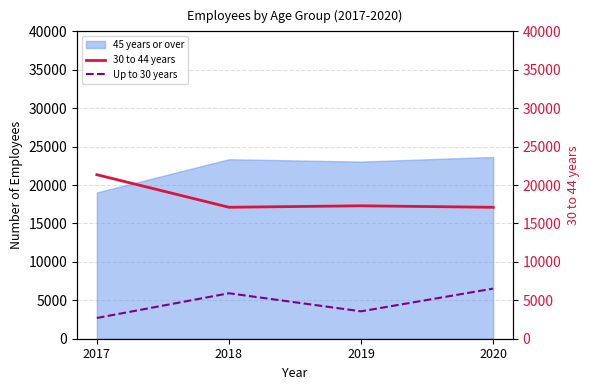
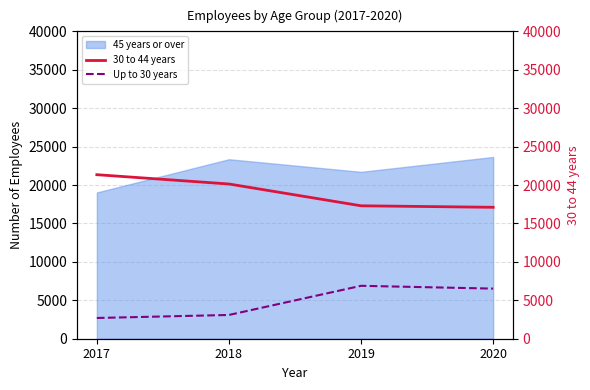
  {
    "45 years or over": {
      "2017": 19000,
      "2018": 23000,
-     "2019": 23000,
+     "2019": 22000,
      "2020": 24000
    },
    "30 to 44 years": {
      "2017": 21000,
-     "2018": 17000,
+     "2018": 20000,
      "2019": 17000,
      "2020": 17000
    },
    "Up to 30 years": {
      "2017": 3000,
-     "2018": 6000,
-     "2019": 4000,
+     "2018": 3000,
+     "2019": 7000,
      "2020": 7000
    }
  }
